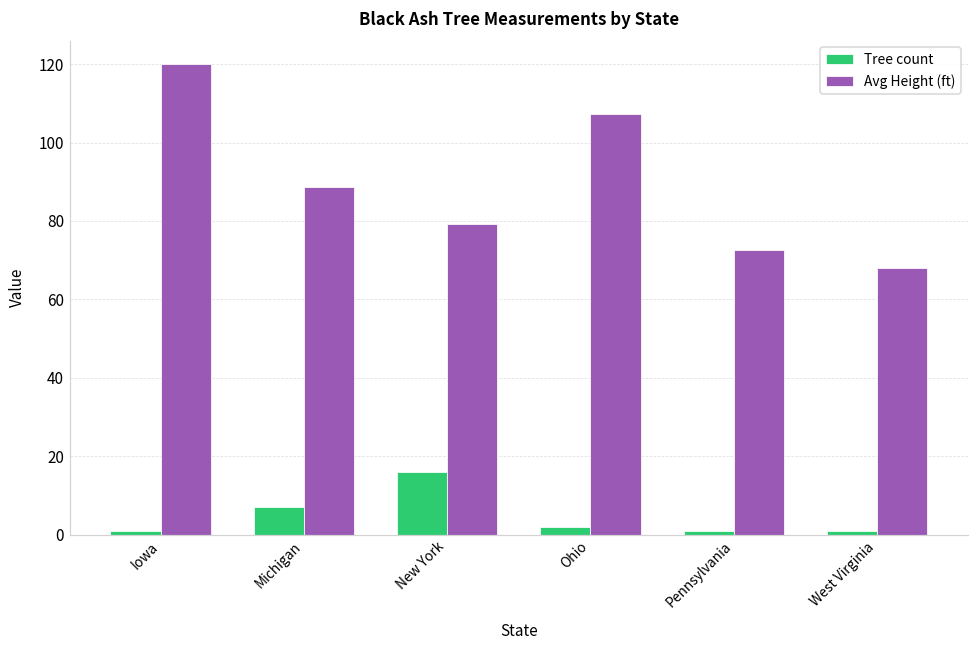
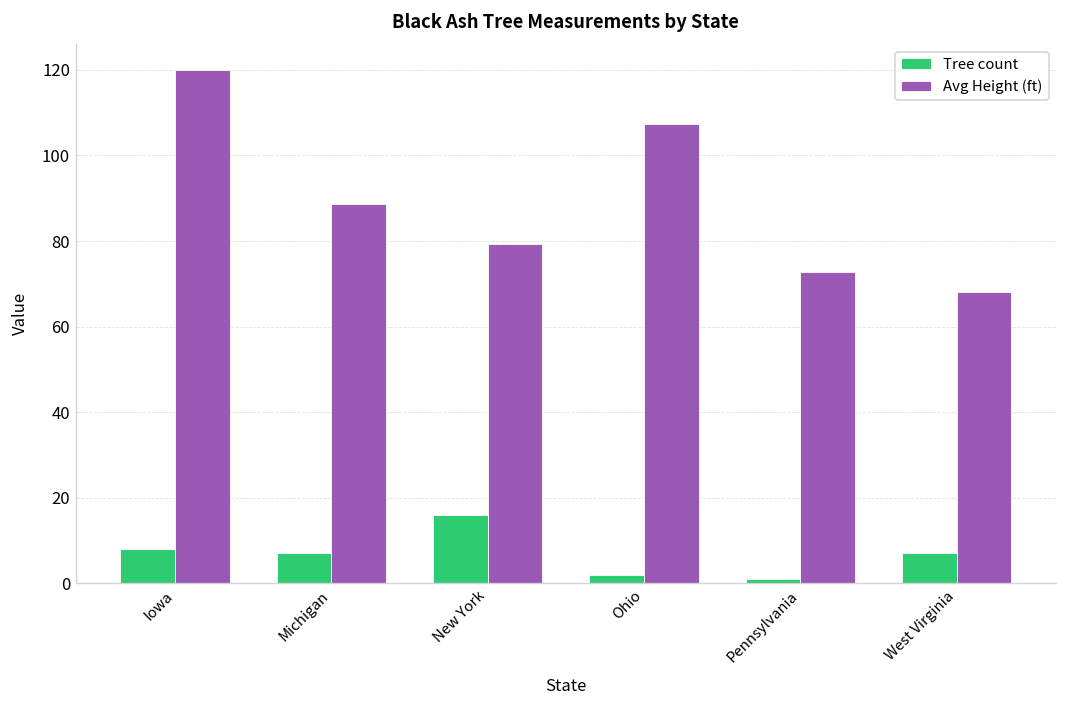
  {
    "Tree count": {
-     "Iowa": 1,
+     "Iowa": 8,
      "Michigan": 7,
      "New York": 16,
      "Ohio": 2,
      "Pennsylvania": 1,
-     "West Virginia": 1
+     "West Virginia": 7
    },
    "Avg Height (ft)": {
      "Iowa": 120,
      "Michigan": 89,
      "New York": 79,
      "Ohio": 107,
      "Pennsylvania": 73,
      "West Virginia": 68
    }
  }
